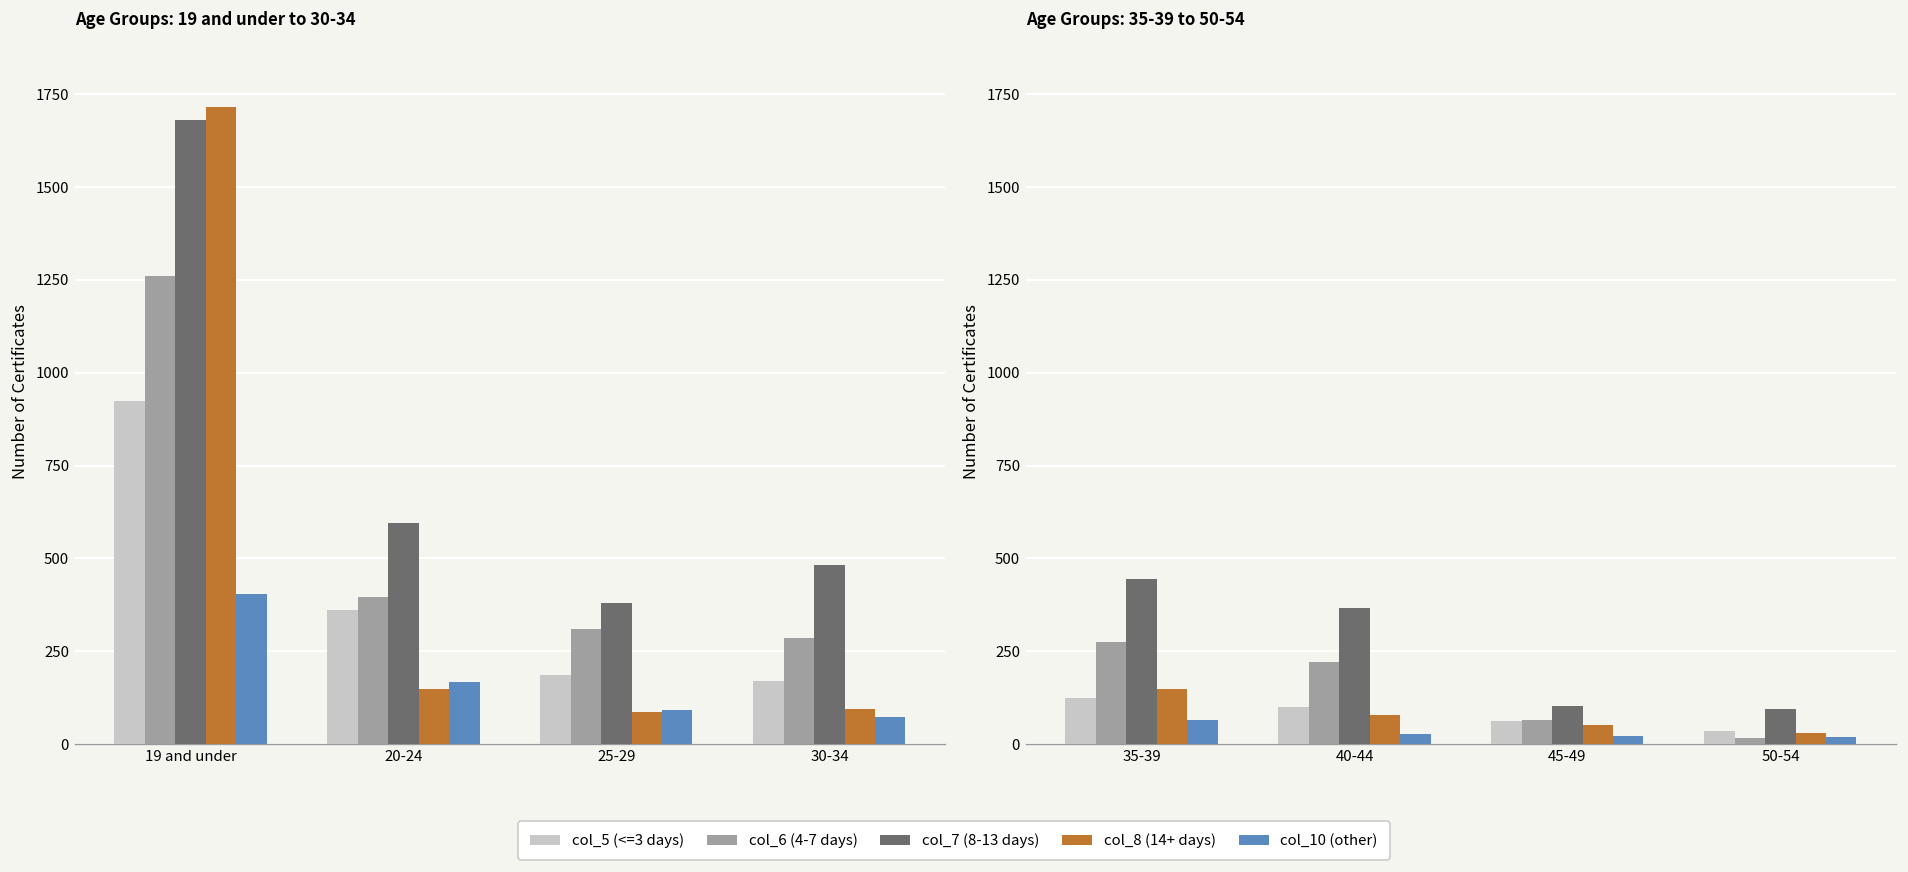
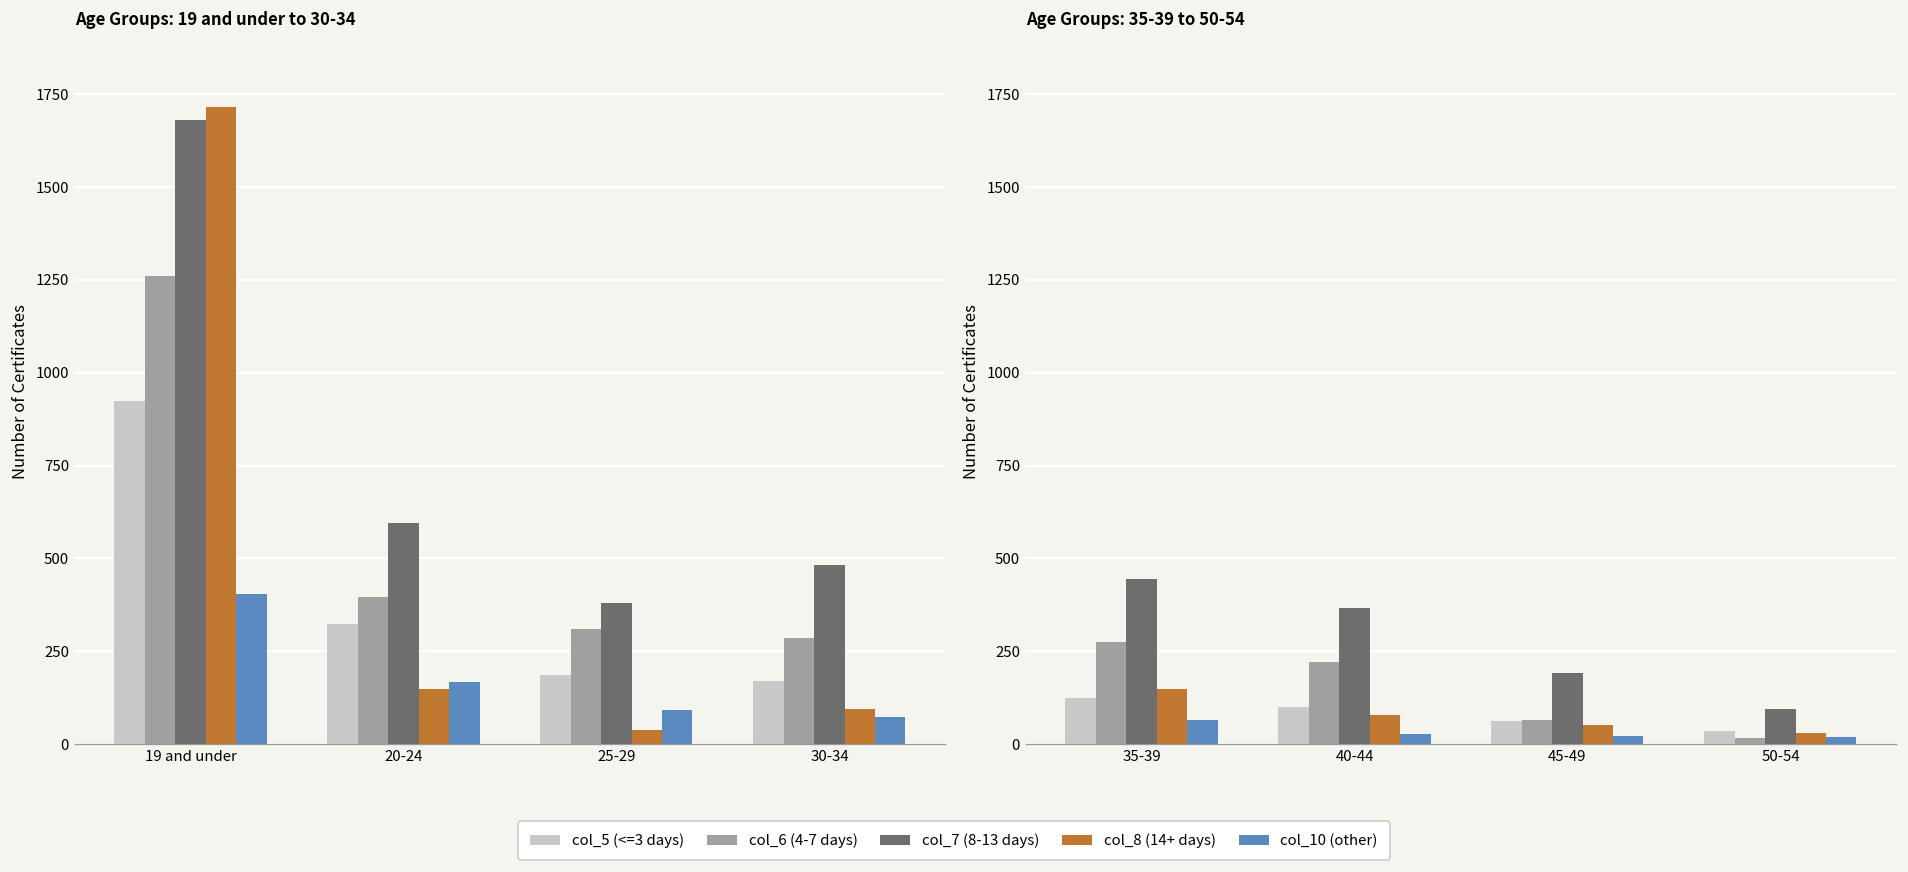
  {
    "Age Groups: 19 and under to 30-34": {
      "col_5 (<=3 days)": {
        "19 and under": 920,
-       "20-24": 360,
+       "20-24": 320,
        "25-29": 190,
        "30-34": 170
      },
      "col_6 (4-7 days)": {
        "19 and under": 1260,
        "20-24": 400,
        "25-29": 310,
        "30-34": 290
      },
      "col_7 (8-13 days)": {
        "19 and under": 1680,
        "20-24": 590,
        "25-29": 380,
        "30-34": 480
      },
      "col_8 (14+ days)": {
        "19 and under": 1720,
        "20-24": 150,
-       "25-29": 90,
+       "25-29": 40,
        "30-34": 100
      },
      "col_10 (other)": {
        "19 and under": 400,
        "20-24": 170,
        "25-29": 90,
        "30-34": 70
      }
    },
    "Age Groups: 35-39 to 50-54": {
      "col_5 (<=3 days)": {
        "35-39": 130,
        "40-44": 100,
        "45-49": 60,
        "50-54": 40
      },
      "col_6 (4-7 days)": {
        "35-39": 280,
        "40-44": 220,
        "45-49": 60,
        "50-54": 20
      },
      "col_7 (8-13 days)": {
        "35-39": 450,
        "40-44": 370,
-       "45-49": 100,
+       "45-49": 190,
        "50-54": 90
      },
      "col_8 (14+ days)": {
        "35-39": 150,
        "40-44": 80,
        "45-49": 50,
        "50-54": 30
      },
      "col_10 (other)": {
        "35-39": 60,
        "40-44": 30,
        "45-49": 20,
        "50-54": 20
      }
    }
  }
